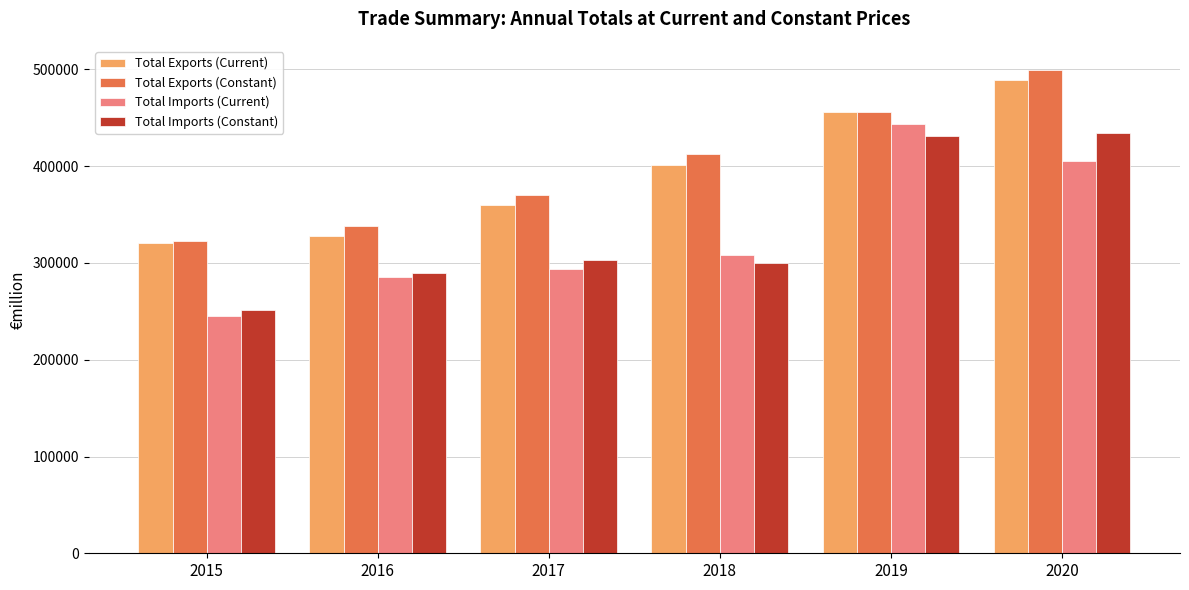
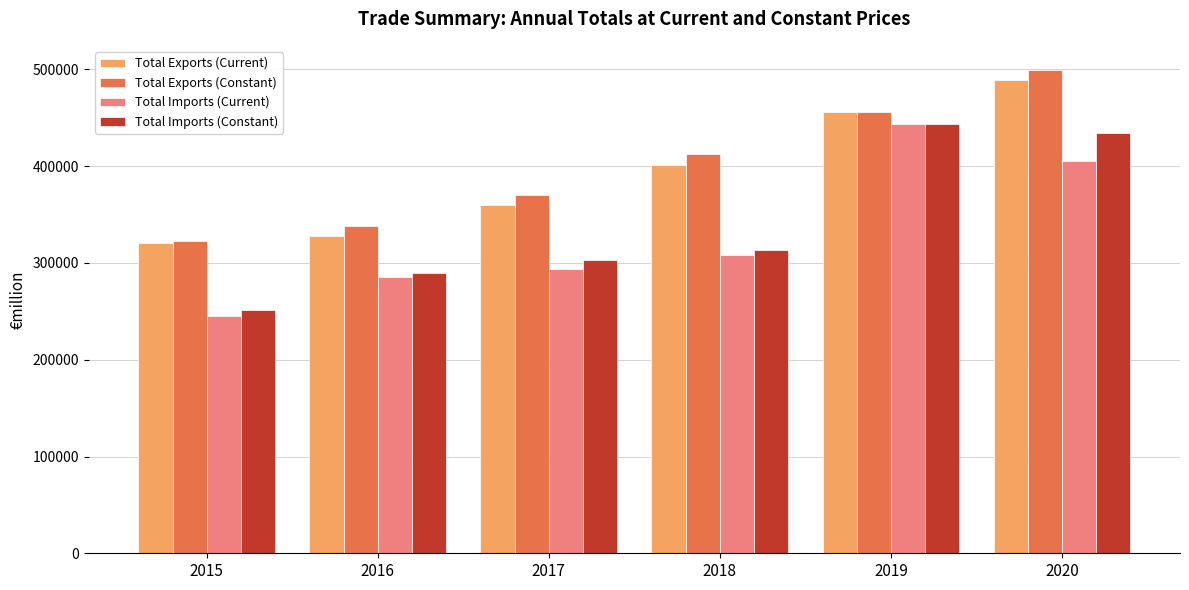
  {
    "Total Imports (Constant)": {
      "2015": 250000,
      "2016": 290000,
      "2017": 300000,
-     "2018": 300000,
-     "2019": 430000,
+     "2018": 310000,
+     "2019": 440000,
      "2020": 430000
    }
  }
